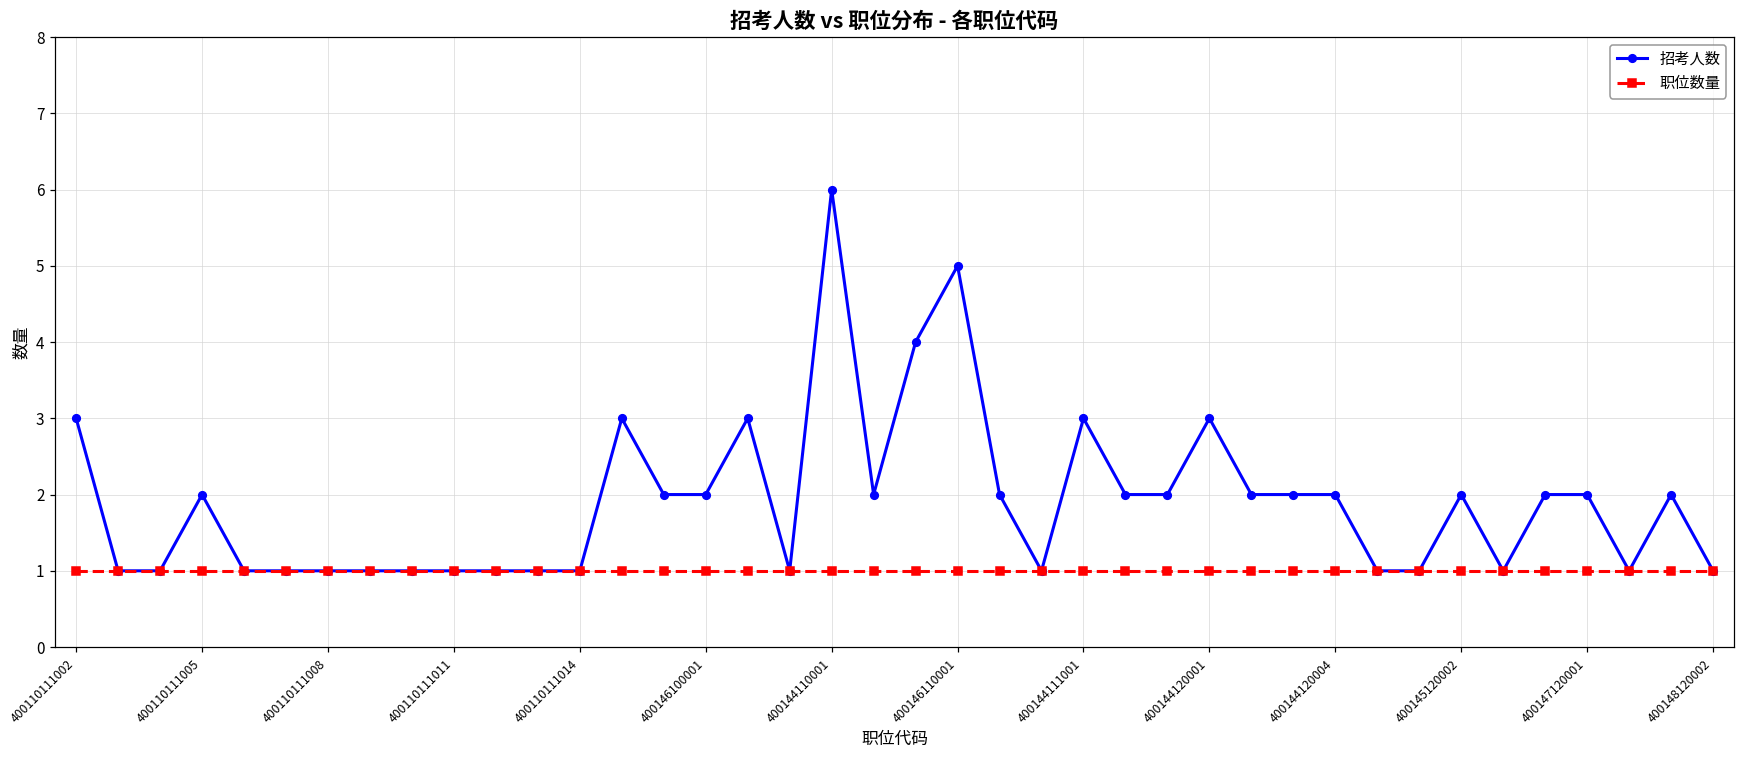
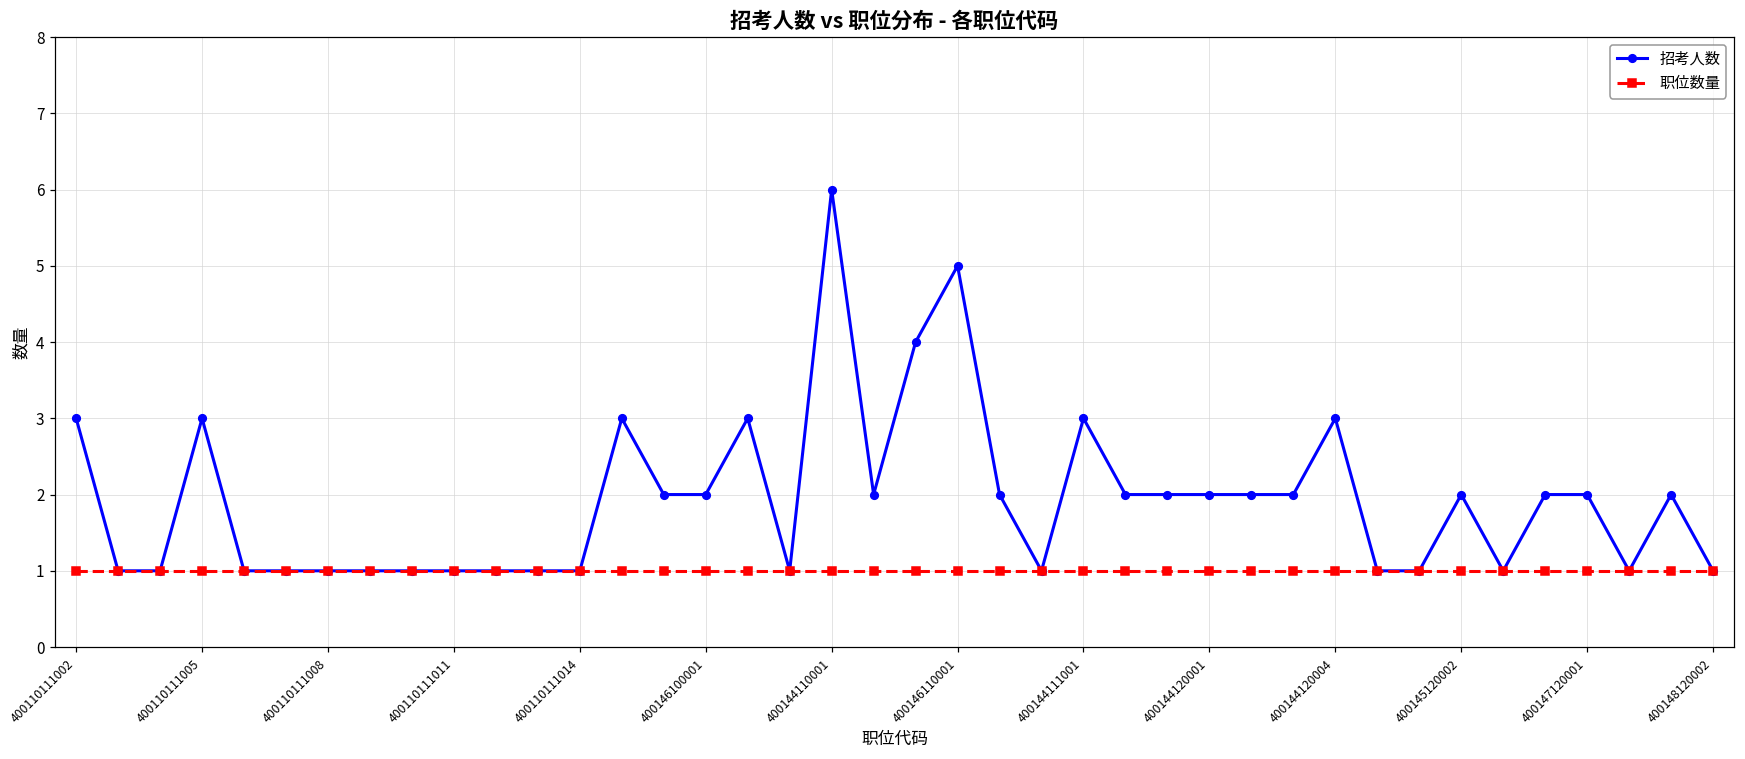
  {
    "招考人数": {
      "400110111002": 3,
-     "400110111005": 2,
+     "400110111005": 3,
      "400146100001": 2,
      "400144110001": 6,
      "400146110001": 5,
      "400144111001": 3,
-     "400144120001": 3,
-     "400144120004": 2,
+     "400144120001": 2,
+     "400144120004": 3,
      "400145120002": 2,
      "400147120001": 2
    },
    "职位数量": {
      "400110111002": 1,
      "400110111005": 1,
      "400146100001": 1,
      "400144110001": 1,
      "400146110001": 1,
      "400144111001": 1,
      "400144120001": 1,
      "400144120004": 1,
      "400145120002": 1,
      "400147120001": 1
    }
  }
